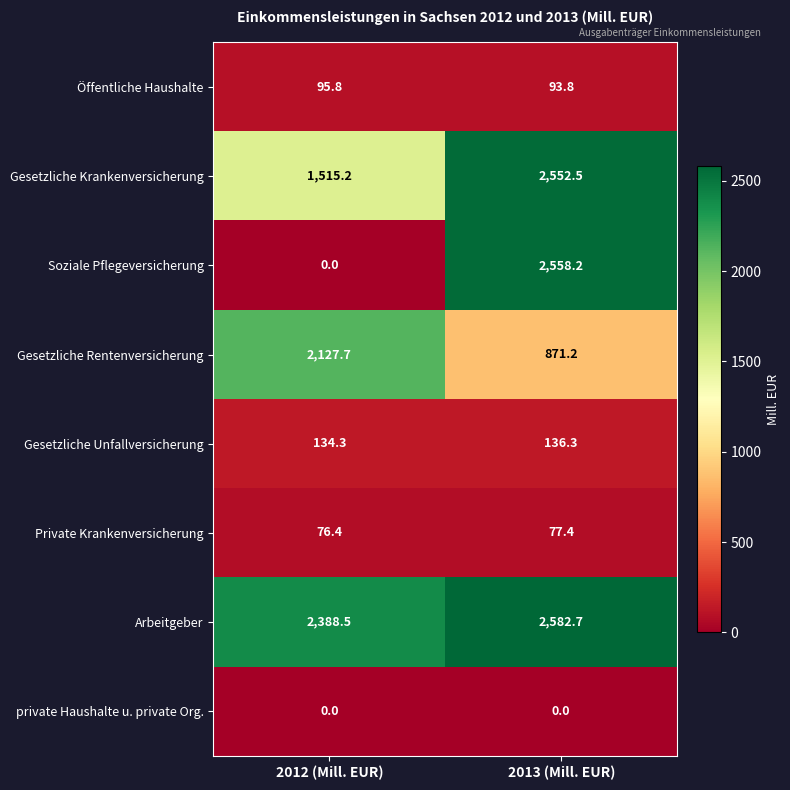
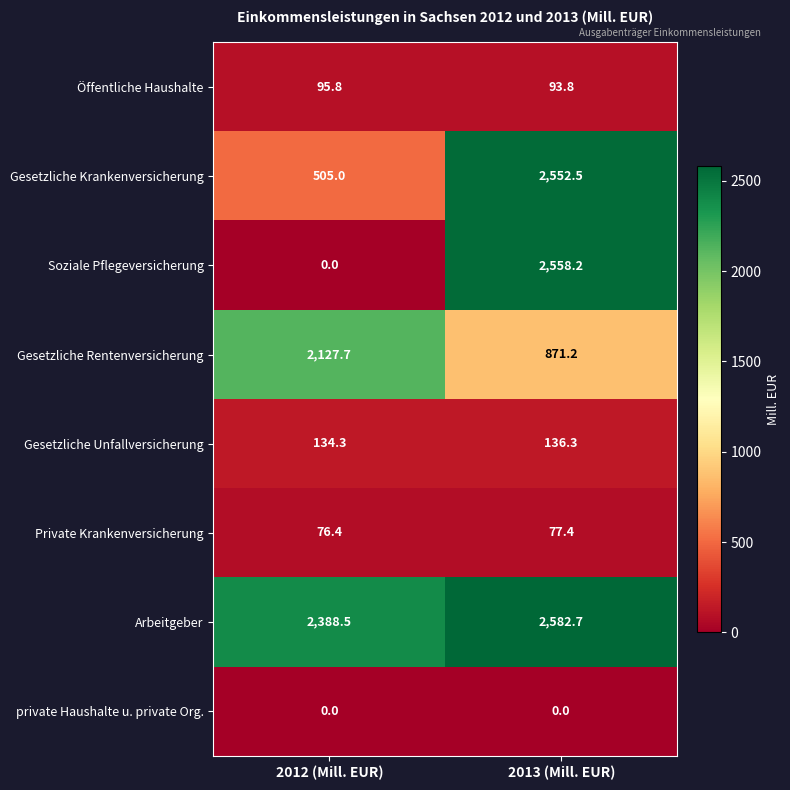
  {
    "Öffentliche Haushalte": {
      "2012 (Mill. EUR)": "95.8",
      "2013 (Mill. EUR)": "93.8"
    },
    "Gesetzliche Krankenversicherung": {
-     "2012 (Mill. EUR)": "1,515.2",
+     "2012 (Mill. EUR)": "505.0",
      "2013 (Mill. EUR)": "2,552.5"
    },
    "Soziale Pflegeversicherung": {
      "2012 (Mill. EUR)": "0.0",
      "2013 (Mill. EUR)": "2,558.2"
    },
    "Gesetzliche Rentenversicherung": {
      "2012 (Mill. EUR)": "2,127.7",
      "2013 (Mill. EUR)": "871.2"
    },
    "Gesetzliche Unfallversicherung": {
      "2012 (Mill. EUR)": "134.3",
      "2013 (Mill. EUR)": "136.3"
    },
    "Private Krankenversicherung": {
      "2012 (Mill. EUR)": "76.4",
      "2013 (Mill. EUR)": "77.4"
    },
    "Arbeitgeber": {
      "2012 (Mill. EUR)": "2,388.5",
      "2013 (Mill. EUR)": "2,582.7"
    },
    "private Haushalte u. private Org.": {
      "2012 (Mill. EUR)": "0.0",
      "2013 (Mill. EUR)": "0.0"
    }
  }
